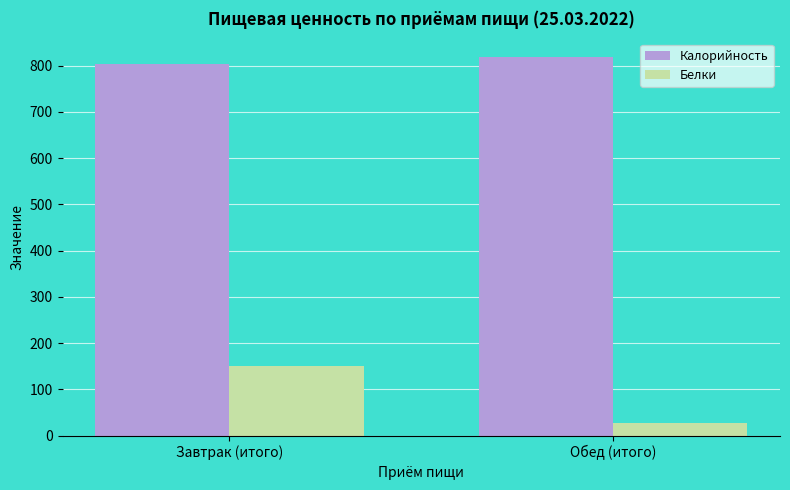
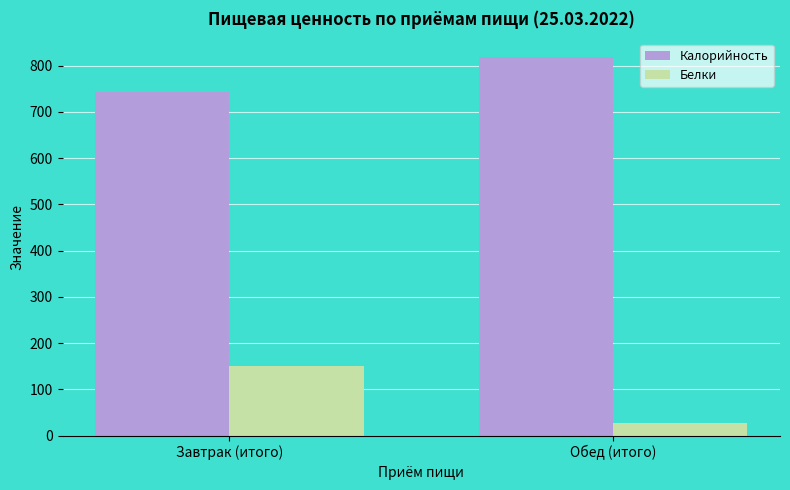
  {
    "Калорийность": {
-     "Завтрак (итого)": 800,
+     "Завтрак (итого)": 740,
      "Обед (итого)": 820
    },
    "Белки": {
      "Завтрак (итого)": 150,
      "Обед (итого)": 30
    }
  }
